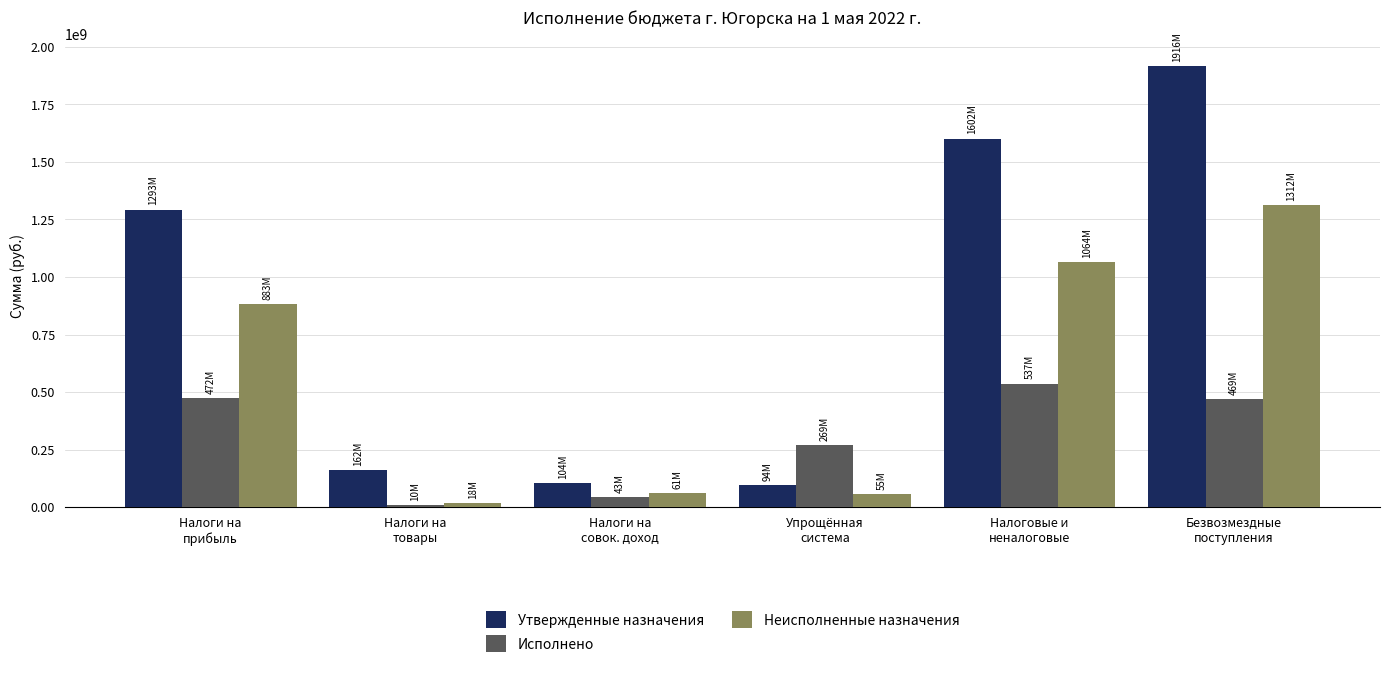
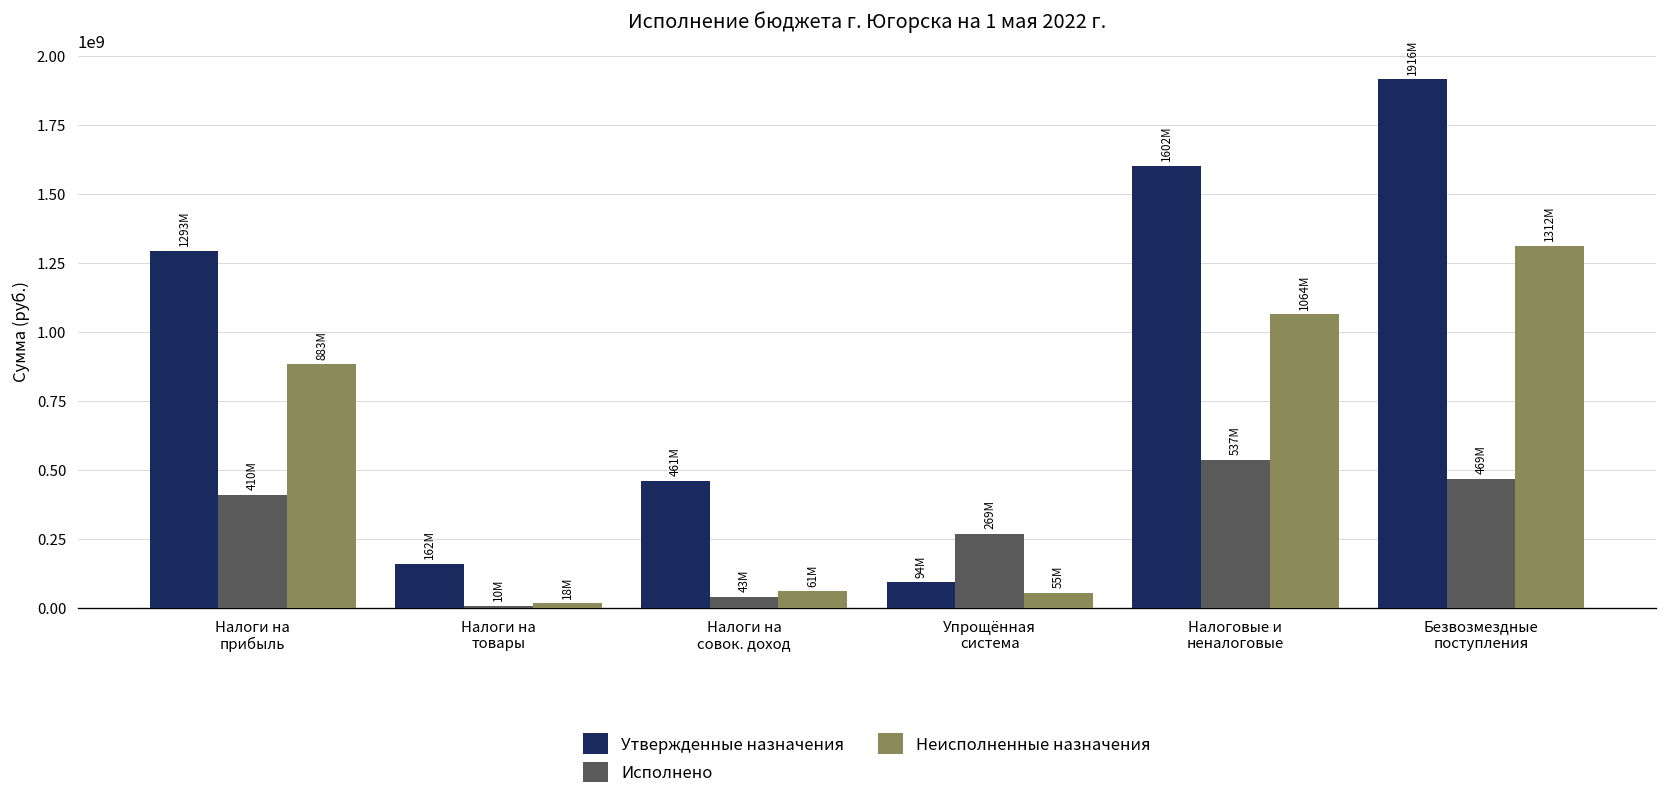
  {
    "Утвержденные назначения": {
      "Налоги на прибыль": "1293M",
      "Налоги на товары": "162M",
-     "Налоги на совок. доход": "104M",
+     "Налоги на совок. доход": "461M",
      "Упрощённая система": "94M",
      "Налоговые и неналоговые": "1602M",
      "Безвозмездные поступления": "1916M"
    },
    "Исполнено": {
-     "Налоги на прибыль": "472M",
+     "Налоги на прибыль": "410M",
      "Налоги на товары": "10M",
      "Налоги на совок. доход": "43M",
      "Упрощённая система": "269M",
      "Налоговые и неналоговые": "537M",
      "Безвозмездные поступления": "469M"
    },
    "Неисполненные назначения": {
      "Налоги на прибыль": "883M",
      "Налоги на товары": "18M",
      "Налоги на совок. доход": "61M",
      "Упрощённая система": "55M",
      "Налоговые и неналоговые": "1064M",
      "Безвозмездные поступления": "1312M"
    }
  }
